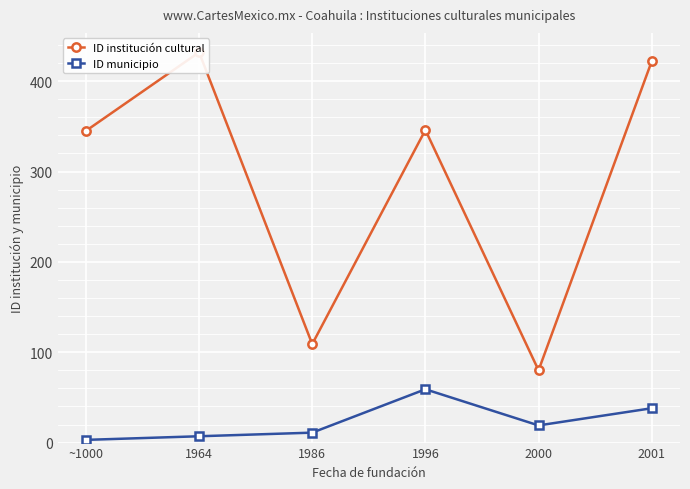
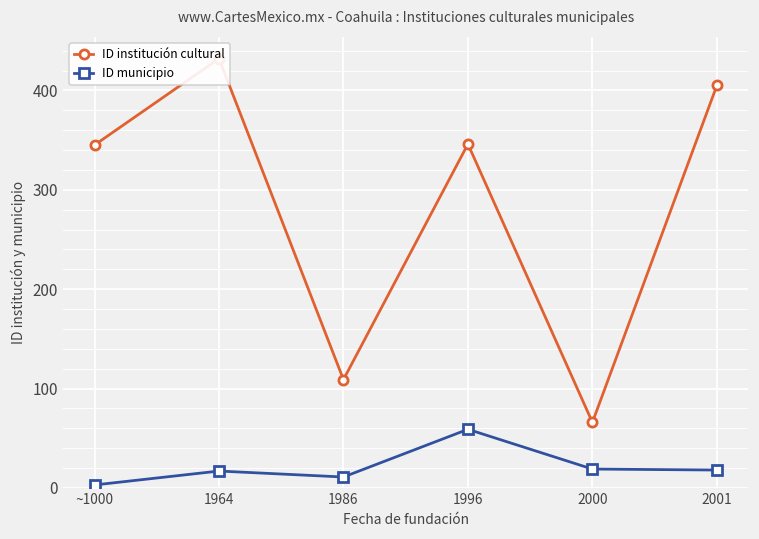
  {
    "ID institución cultural": {
      "~1000": 350,
      "1986": 110,
      "1996": 350,
-     "2000": 80,
-     "2001": 420
+     "2000": 70,
+     "2001": 410
    },
    "ID municipio": {
      "~1000": 0,
-     "1964": 10,
+     "1964": 20,
      "1986": 10,
      "1996": 60,
      "2000": 20,
-     "2001": 40
+     "2001": 20
    }
  }
